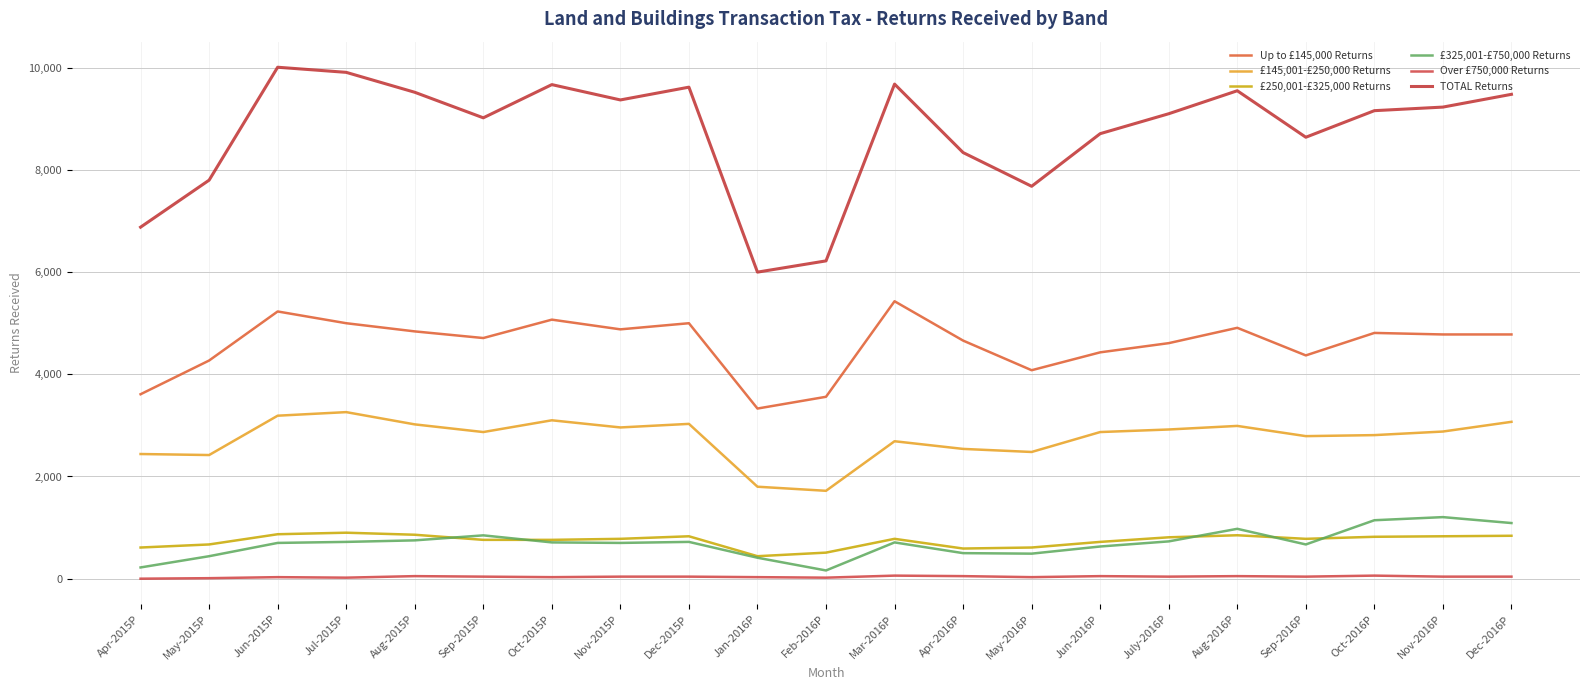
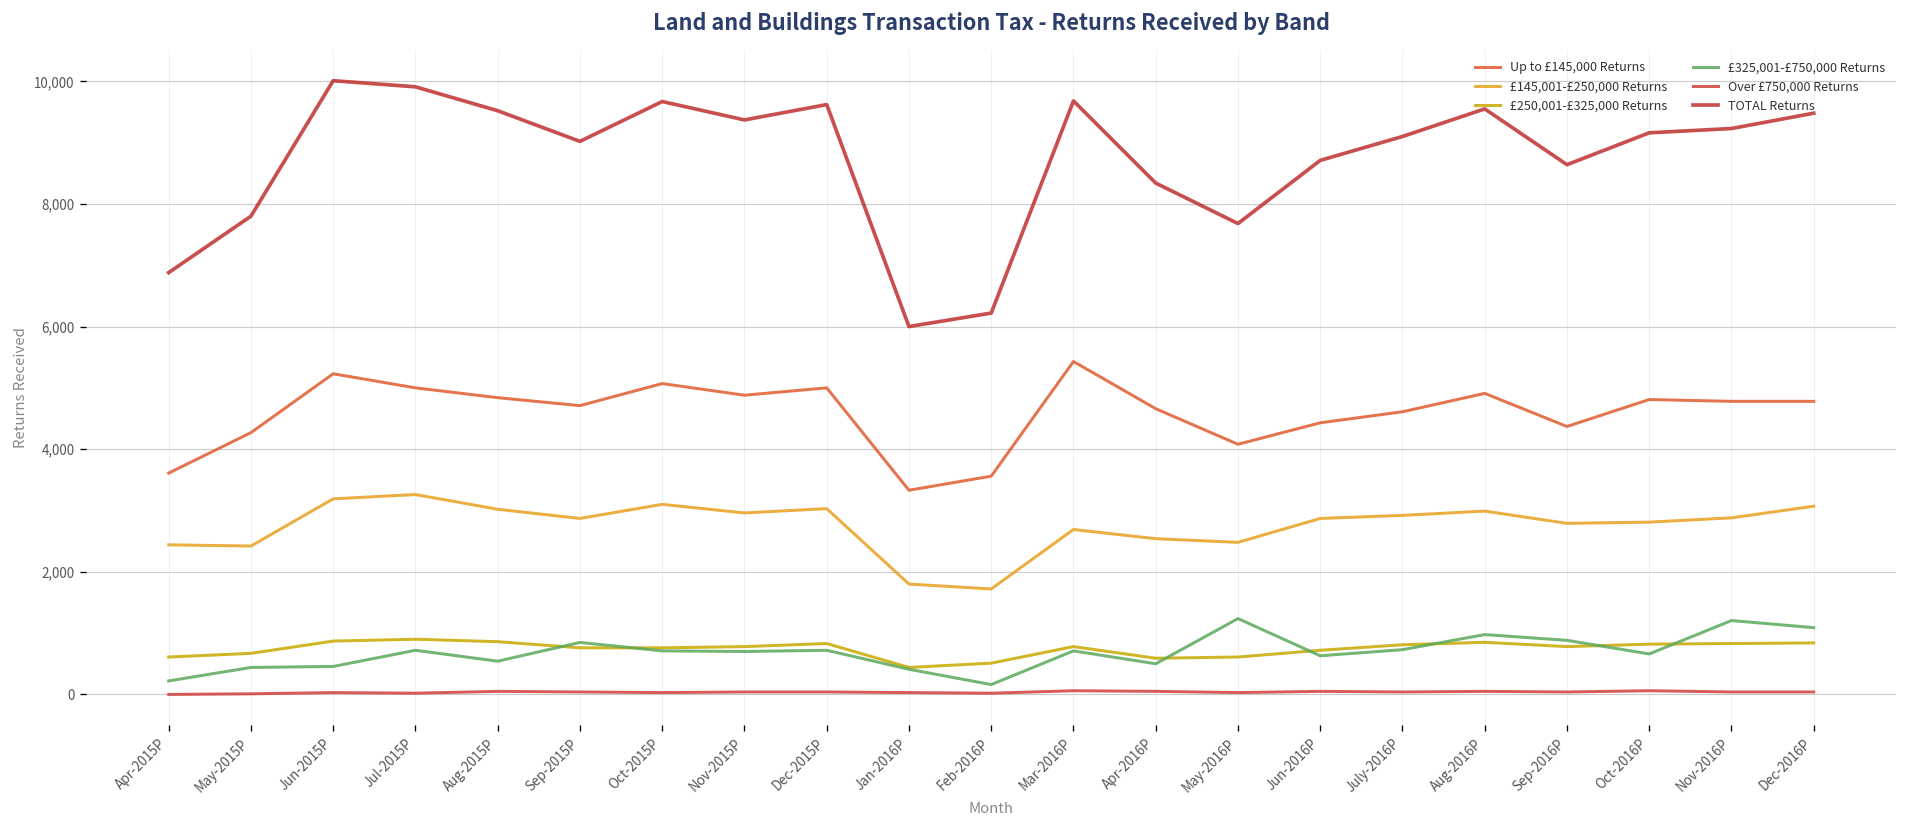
  {
    "£325,001-£750,000 Returns": {
      "Apr-2015P": "200",
      "May-2015P": "400",
-     "Jun-2015P": "700",
+     "Jun-2015P": "500",
      "Jul-2015P": "700",
-     "Aug-2015P": "800",
+     "Aug-2015P": "500",
      "Sep-2015P": "800",
      "Nov-2015P": "700",
      "Dec-2015P": "700",
      "Feb-2016P": "200",
      "Mar-2016P": "700",
      "Apr-2016P": "500",
-     "May-2016P": "500",
+     "May-2016P": "1,200",
      "Jun-2016P": "600",
      "July-2016P": "700",
      "Aug-2016P": "1,000",
-     "Sep-2016P": "700",
-     "Oct-2016P": "1,100",
+     "Sep-2016P": "900",
+     "Oct-2016P": "700",
      "Nov-2016P": "1,200",
      "Dec-2016P": "1,100"
    }
  }
